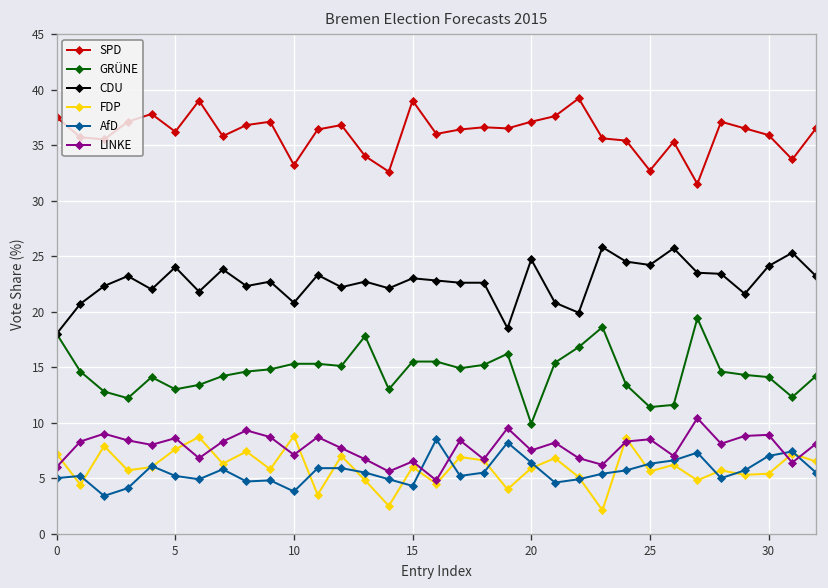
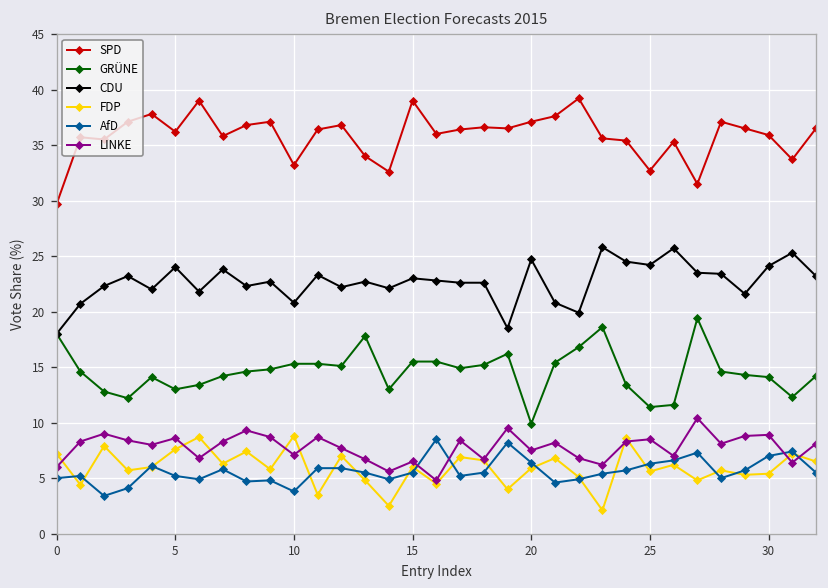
  {
    "SPD": {
-     "0": 38,
+     "0": 30,
      "5": 36,
      "10": 33,
      "15": 39,
      "20": 37,
      "25": 33,
      "30": 36
    },
    "GRÜNE": {
      "5": 13,
      "10": 15,
      "15": 16,
      "20": 10,
      "25": 11,
      "30": 14
    },
    "CDU": {
      "5": 24,
      "10": 21,
      "15": 23,
      "20": 25,
      "25": 24,
      "30": 24
    },
    "FDP": {
      "0": 7,
      "5": 8,
      "10": 9,
      "15": 6,
      "20": 6,
      "25": 6,
      "30": 5
    },
    "AfD": {
      "0": 5,
      "5": 5,
      "10": 4,
-     "15": 4,
+     "15": 6,
      "20": 6,
      "25": 6,
      "30": 7
    },
    "LINKE": {
      "0": 6,
      "5": 9,
      "10": 7,
      "15": 7,
      "20": 8,
      "25": 9,
      "30": 9
    }
  }
